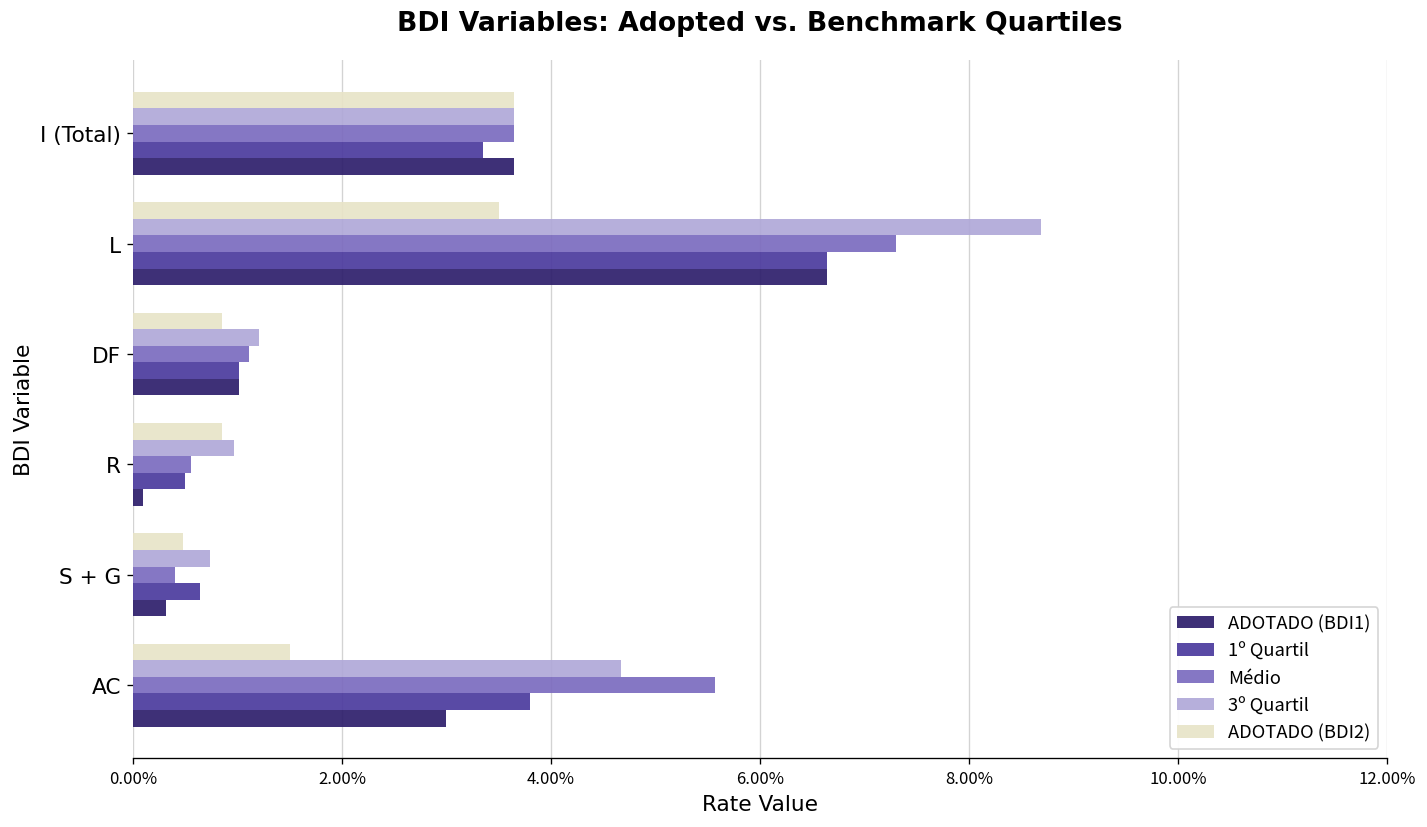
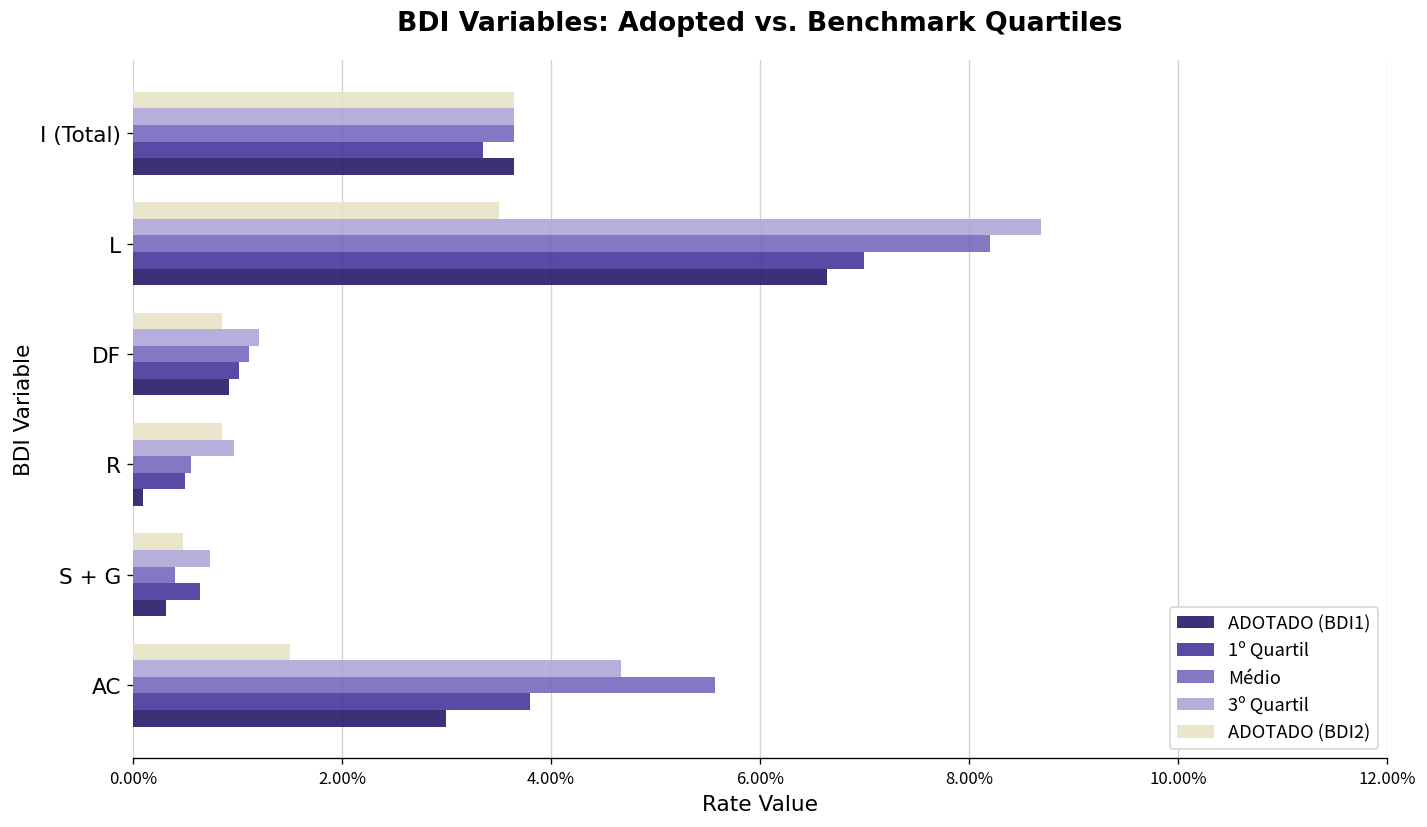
  {
    "ADOTADO (BDI1)": {
      "I (Total)": "3.7%",
      "L": "6.6%",
-     "DF": "1.0%",
+     "DF": "0.9%",
      "R": "0.1%",
      "S + G": "0.3%",
      "AC": "3.0%"
    },
    "1º Quartil": {
      "I (Total)": "3.4%",
-     "L": "6.6%",
+     "L": "7.0%",
      "DF": "1.0%",
      "R": "0.5%",
      "S + G": "0.6%",
      "AC": "3.8%"
    },
    "Médio": {
      "I (Total)": "3.7%",
-     "L": "7.3%",
+     "L": "8.2%",
      "DF": "1.1%",
      "R": "0.6%",
      "S + G": "0.4%",
      "AC": "5.6%"
    },
    "3º Quartil": {
      "I (Total)": "3.7%",
      "L": "8.7%",
      "DF": "1.2%",
      "R": "1.0%",
      "S + G": "0.7%",
      "AC": "4.7%"
    },
    "ADOTADO (BDI2)": {
      "I (Total)": "3.7%",
      "L": "3.5%",
      "DF": "0.9%",
      "R": "0.9%",
      "S + G": "0.5%",
      "AC": "1.5%"
    }
  }
